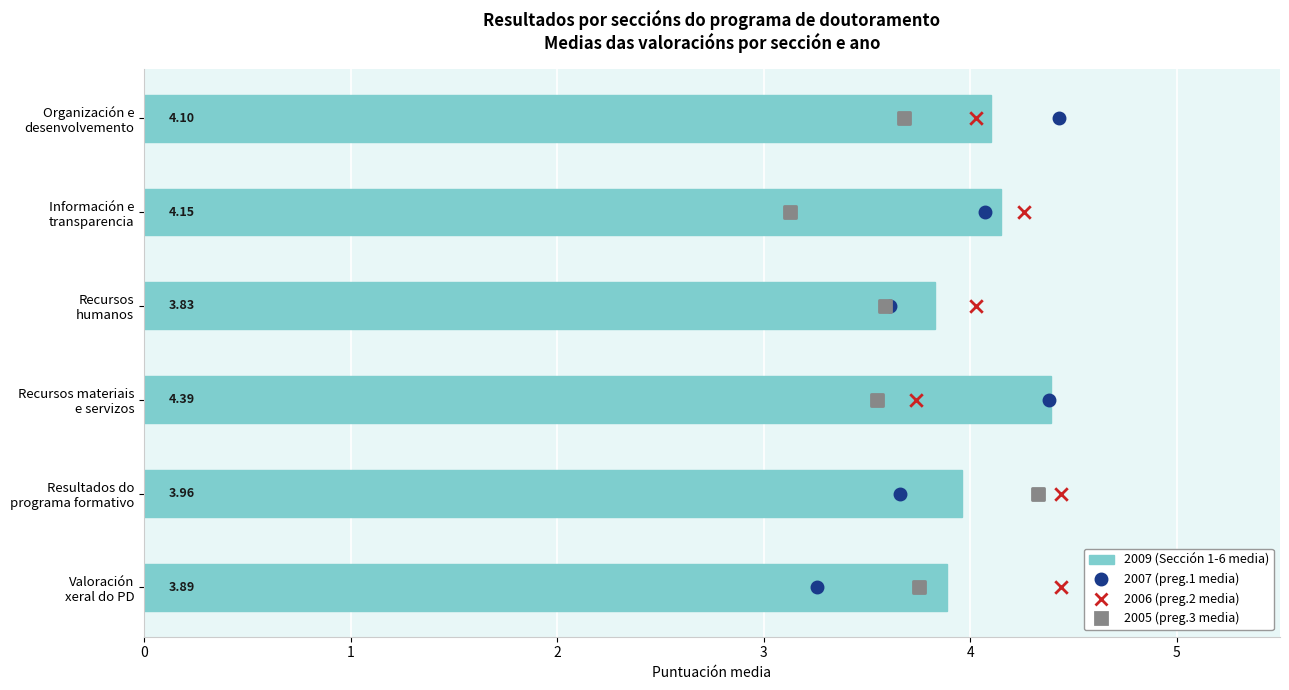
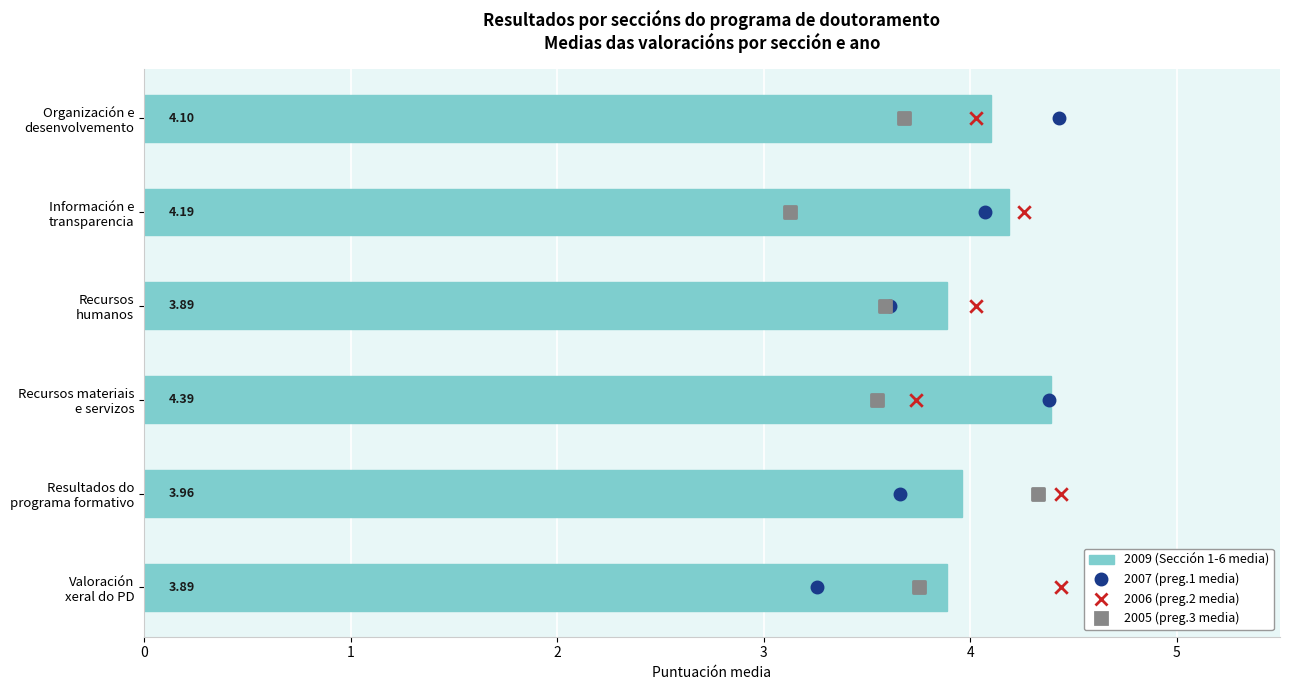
  {
    "2009 (Sección 1-6 media)": {
      "Organización e desenvolvemento": 4.10,
-     "Información e transparencia": 4.15,
-     "Recursos humanos": 3.83,
+     "Información e transparencia": 4.19,
+     "Recursos humanos": 3.89,
      "Recursos materiais e servizos": 4.39,
      "Resultados do programa formativo": 3.96,
      "Valoración xeral do PD": 3.89
    }
  }
